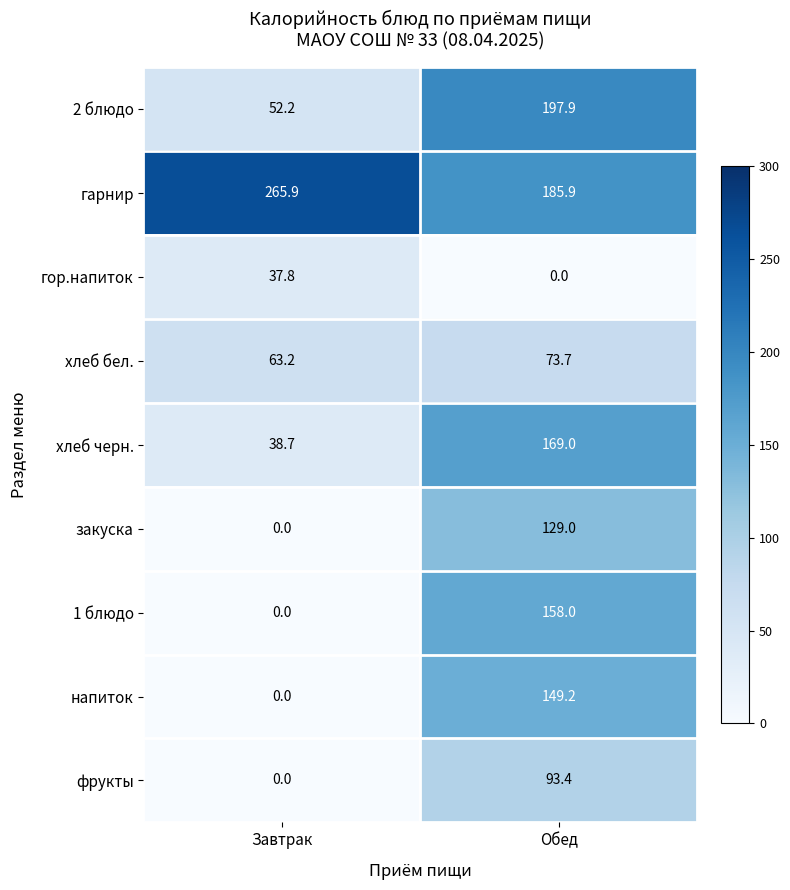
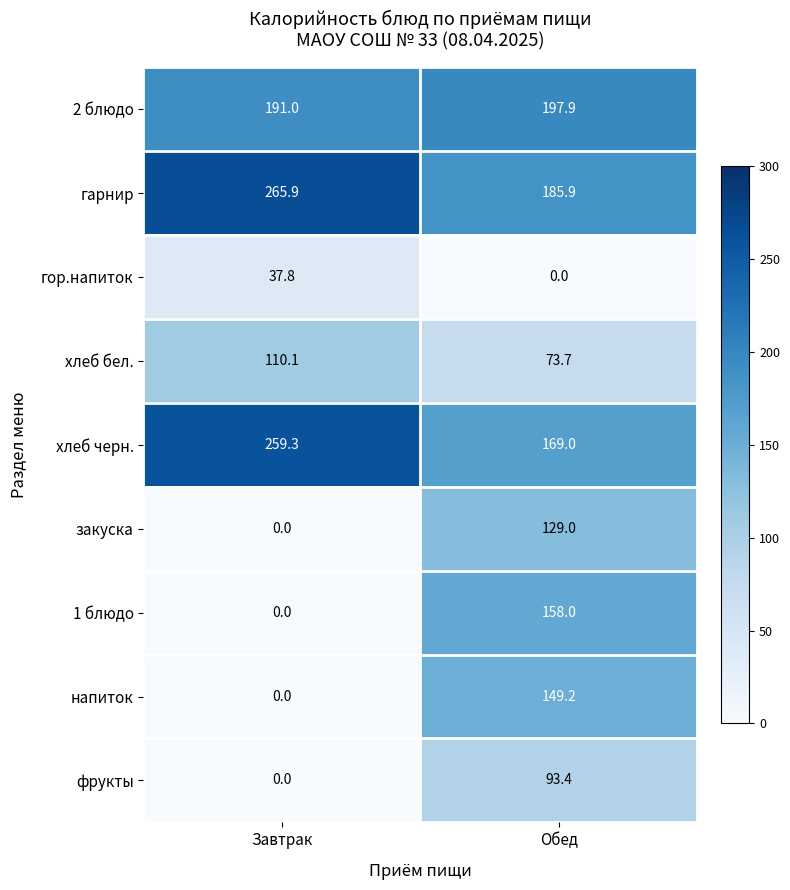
  {
    "2 блюдо": {
-     "Завтрак": 52.2,
+     "Завтрак": 191.0,
      "Обед": 197.9
    },
    "гарнир": {
      "Завтрак": 265.9,
      "Обед": 185.9
    },
    "гор.напиток": {
      "Завтрак": 37.8,
      "Обед": 0.0
    },
    "хлеб бел.": {
-     "Завтрак": 63.2,
+     "Завтрак": 110.1,
      "Обед": 73.7
    },
    "хлеб черн.": {
-     "Завтрак": 38.7,
+     "Завтрак": 259.3,
      "Обед": 169.0
    },
    "закуска": {
      "Завтрак": 0.0,
      "Обед": 129.0
    },
    "1 блюдо": {
      "Завтрак": 0.0,
      "Обед": 158.0
    },
    "напиток": {
      "Завтрак": 0.0,
      "Обед": 149.2
    },
    "фрукты": {
      "Завтрак": 0.0,
      "Обед": 93.4
    }
  }
